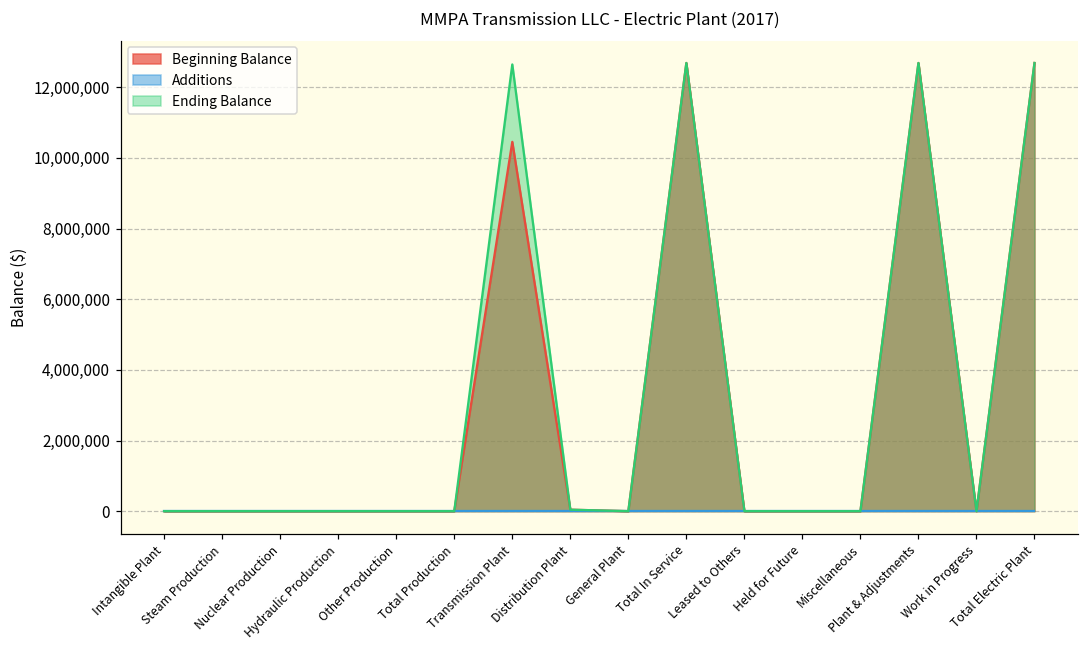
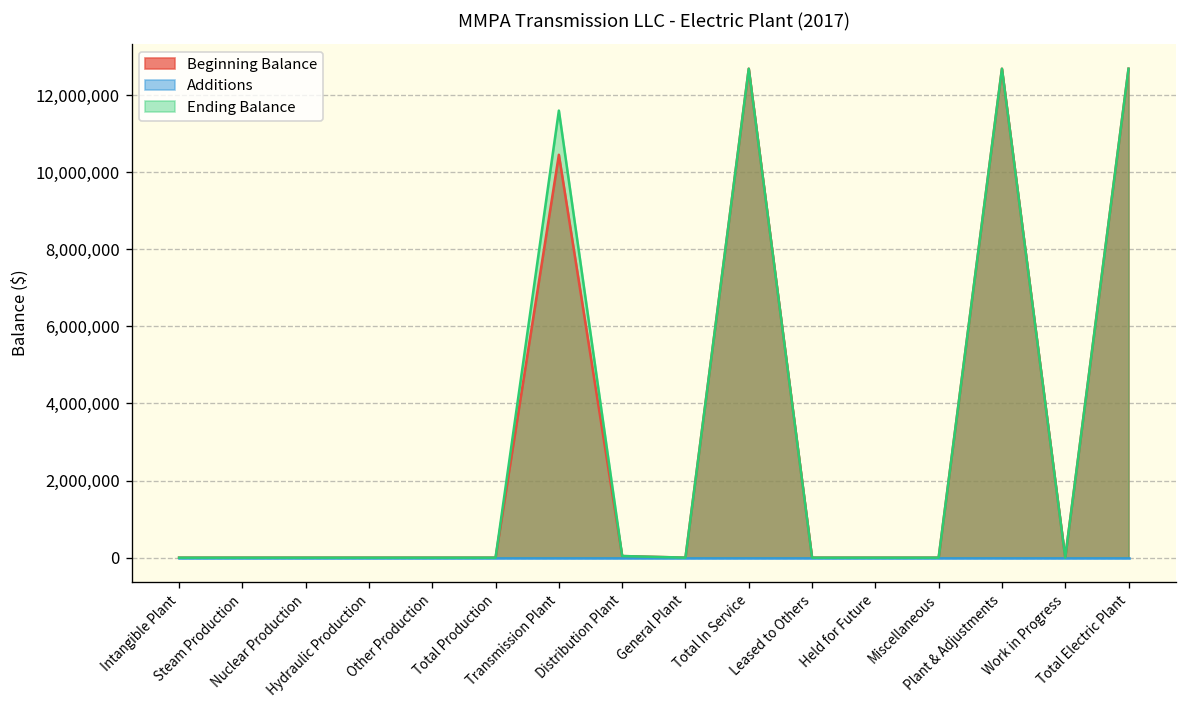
  {
    "Beginning Balance": {
      "Transmission Plant": "10,500,000"
    },
    "Additions": {
      "Transmission Plant": "0",
      "Total In Service": "0",
      "Plant & Adjustments": "0",
      "Total Electric Plant": "0"
    },
    "Ending Balance": {
-     "Transmission Plant": "12,600,000"
+     "Transmission Plant": "11,600,000"
    }
  }
